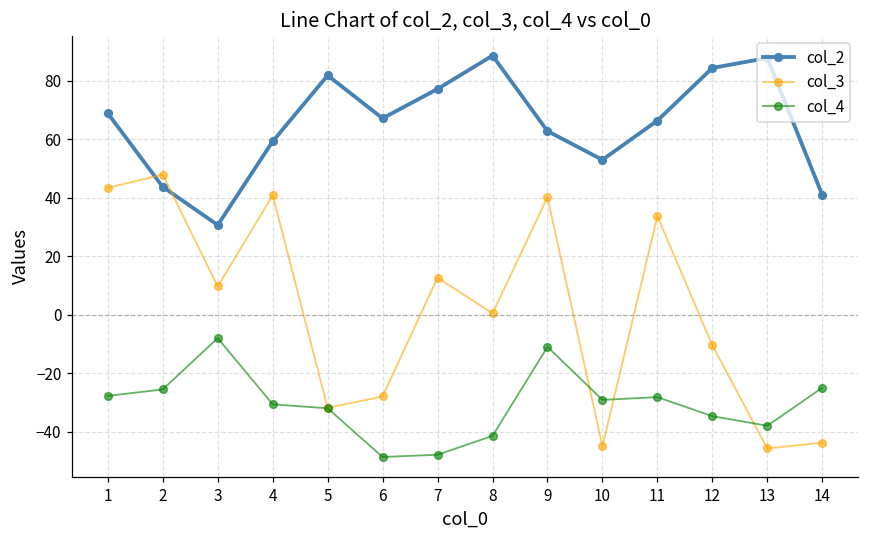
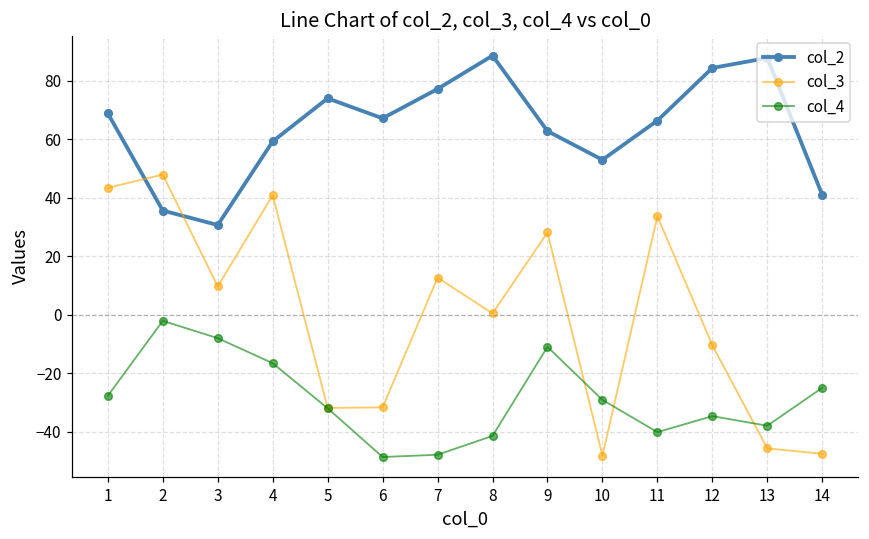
  {
    "col_2": {
      "1": 69,
-     "2": 44,
+     "2": 36,
      "3": 31,
      "4": 59,
-     "5": 82,
+     "5": 74,
      "6": 67,
      "7": 77,
      "8": 89,
      "9": 63,
      "10": 53,
      "11": 66,
      "12": 84,
      "14": 41
    },
    "col_3": {
      "1": 43,
      "2": 48,
      "3": 10,
      "4": 41,
-     "6": -28,
+     "6": -32,
      "7": 13,
      "8": 0,
-     "9": 40,
-     "10": -45,
+     "9": 28,
+     "10": -48,
      "11": 34,
      "12": -10,
      "13": -46,
-     "14": -44
+     "14": -47
    },
    "col_4": {
      "1": -28,
-     "2": -26,
+     "2": -2,
      "3": -8,
-     "4": -31,
+     "4": -17,
      "6": -49,
      "7": -48,
      "8": -41,
      "9": -11,
      "10": -29,
-     "11": -28,
+     "11": -40,
      "12": -35,
      "13": -38,
      "14": -25
    }
  }
